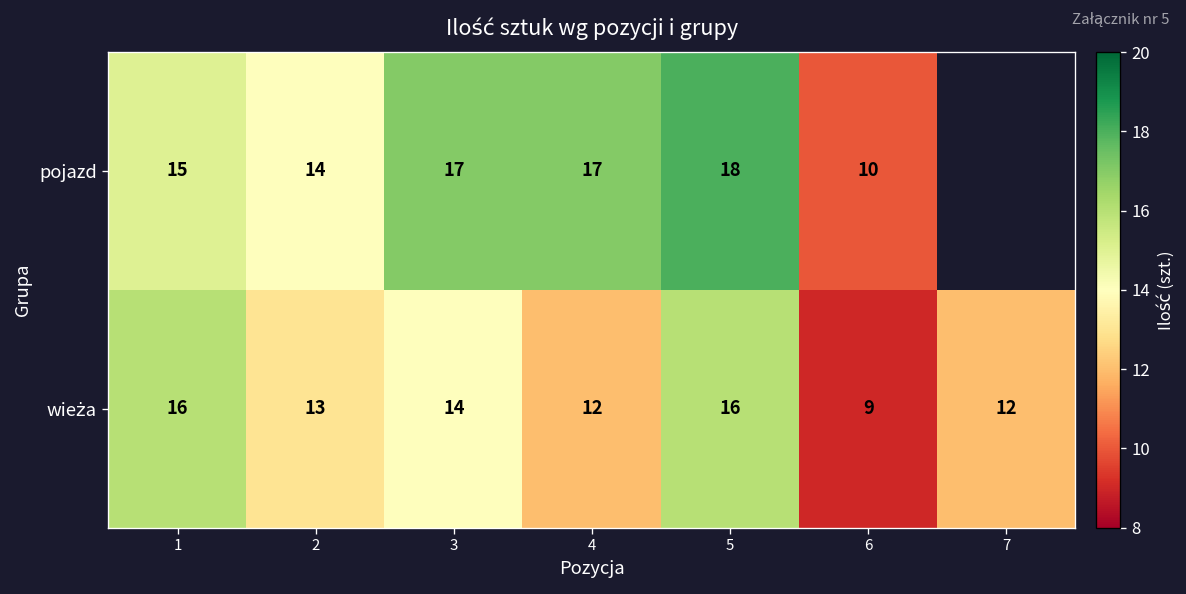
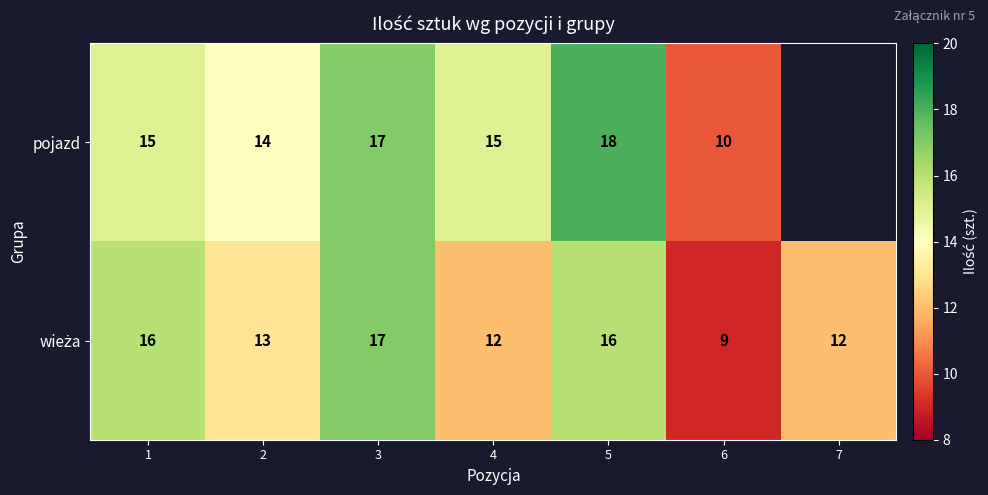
  {
    "pojazd": {
      "1": 15,
      "2": 14,
      "3": 17,
-     "4": 17,
+     "4": 15,
      "5": 18,
      "6": 10
    },
    "wieża": {
      "1": 16,
      "2": 13,
-     "3": 14,
+     "3": 17,
      "4": 12,
      "5": 16,
      "6": 9,
      "7": 12
    }
  }
